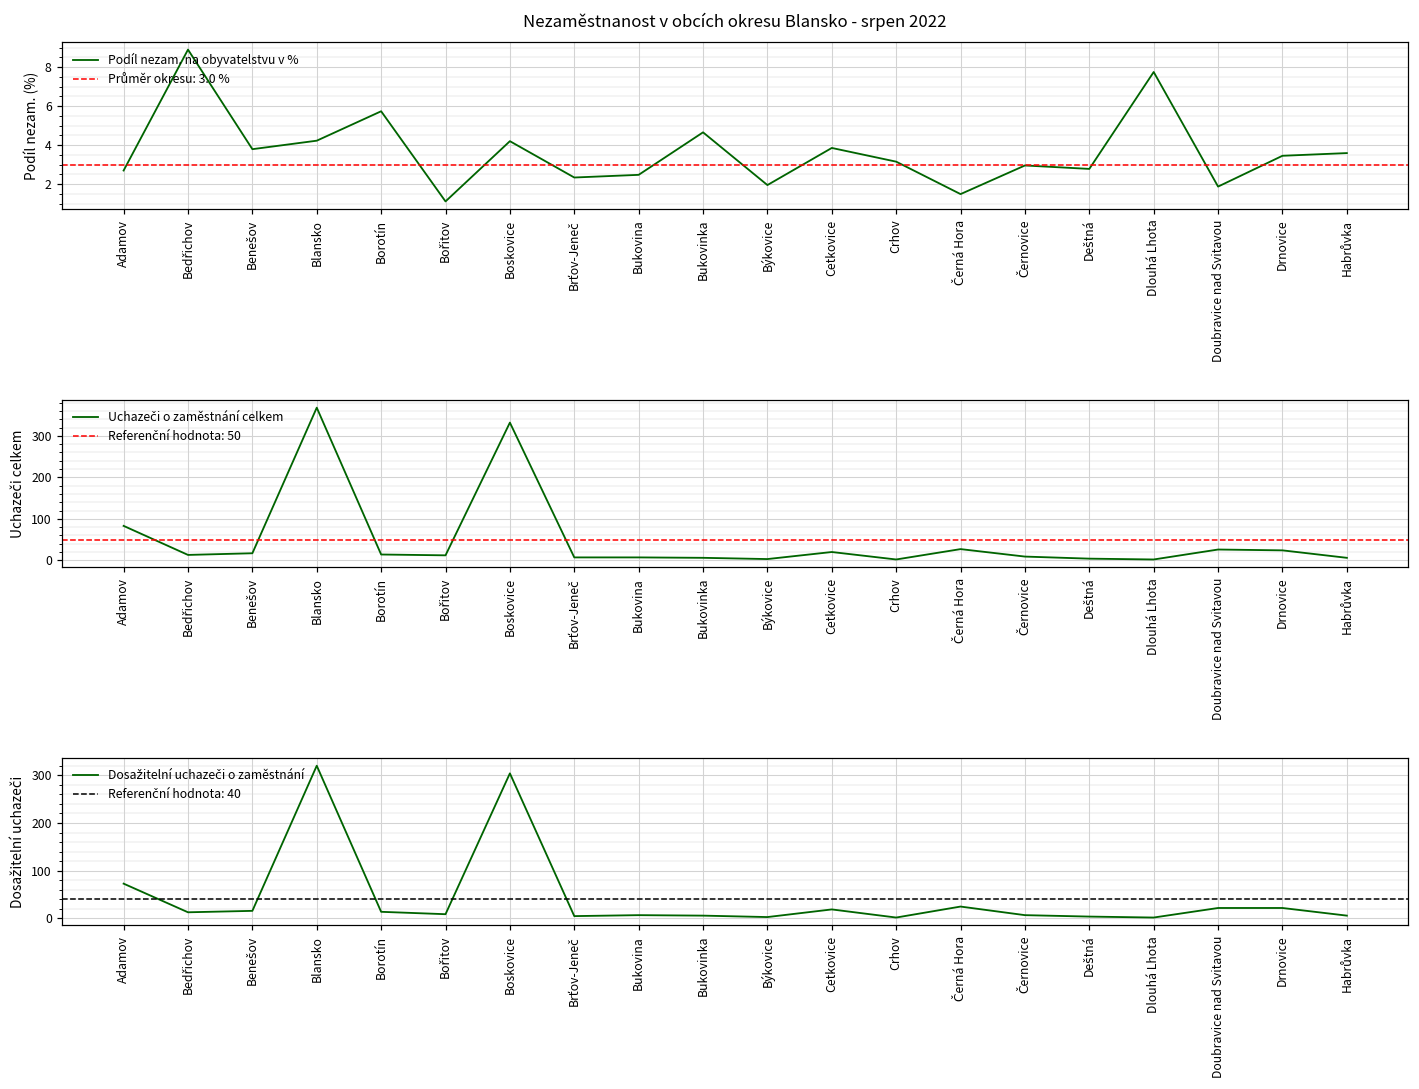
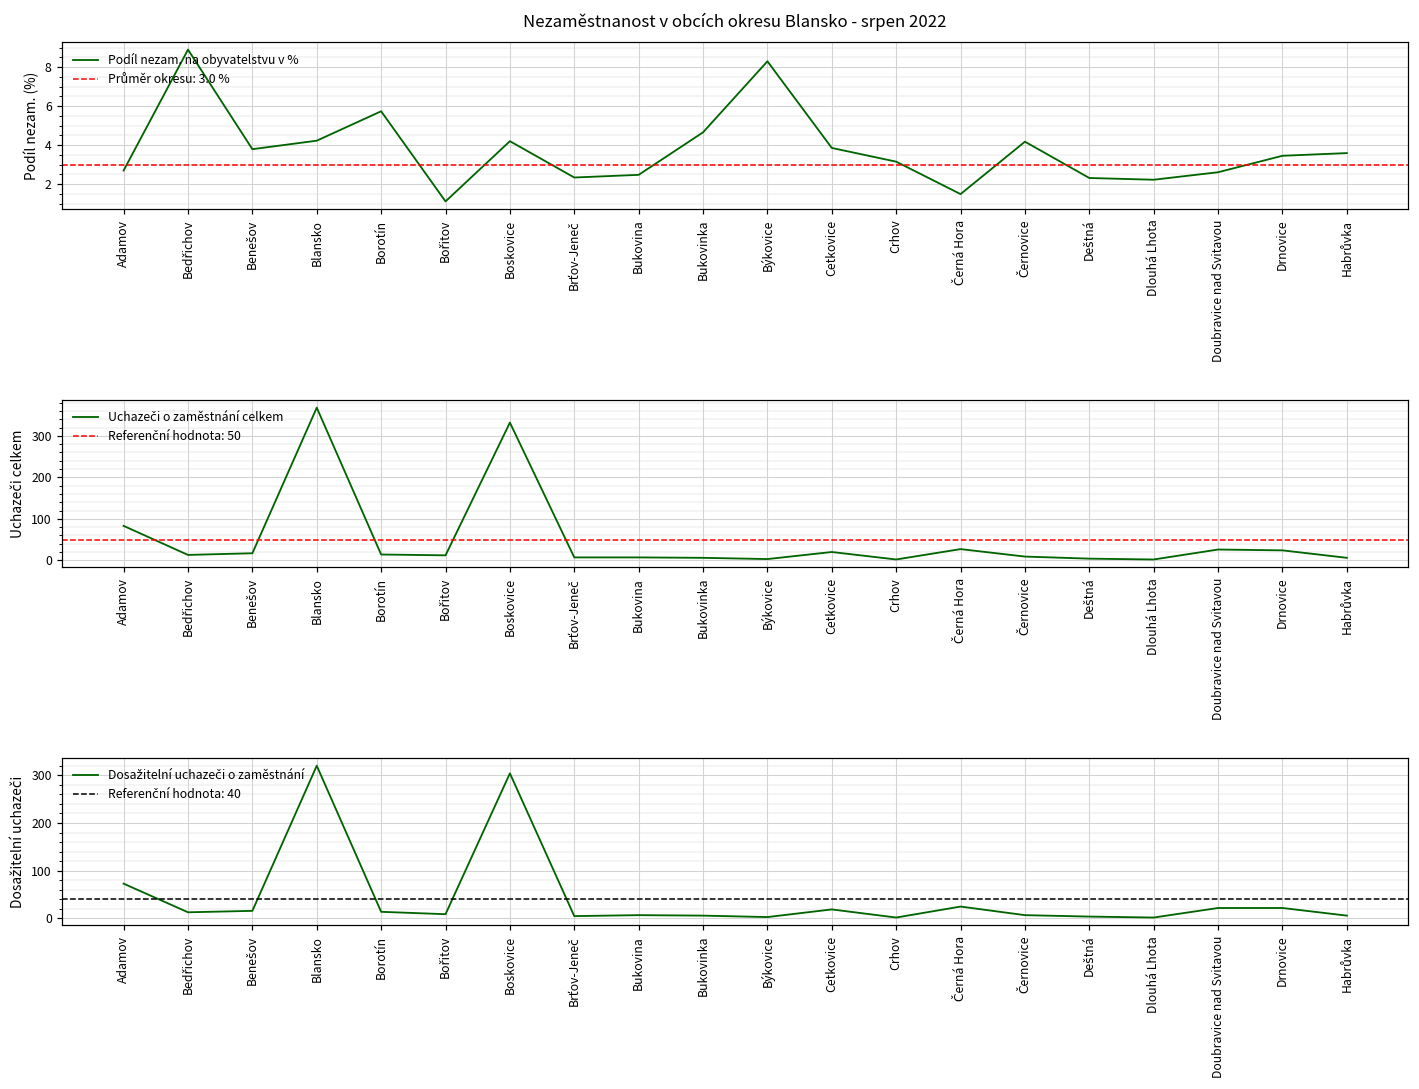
  {
    "Nezaměstnanost v obcích okresu Blansko - srpen 2022": {
      "Adamov": 2.7,
      "Bedřichov": 8.9,
      "Benešov": 3.8,
      "Blansko": 4.2,
      "Borotín": 5.7,
      "Bořitov": 1.1,
      "Boskovice": 4.2,
      "Brťov-Jeneč": 2.3,
      "Bukovina": 2.5,
      "Bukovinka": 4.7,
-     "Býkovice": 1.9,
+     "Býkovice": 8.3,
      "Cetkovice": 3.9,
      "Crhov": 3.2,
      "Černá Hora": 1.5,
-     "Černovice": 3.0,
-     "Deštná": 2.8,
-     "Dlouhá Lhota": 7.8,
-     "Doubravice nad Svitavou": 1.9,
+     "Černovice": 4.2,
+     "Deštná": 2.3,
+     "Dlouhá Lhota": 2.2,
+     "Doubravice nad Svitavou": 2.6,
      "Drnovice": 3.5,
      "Habrůvka": 3.6
    }
  }
